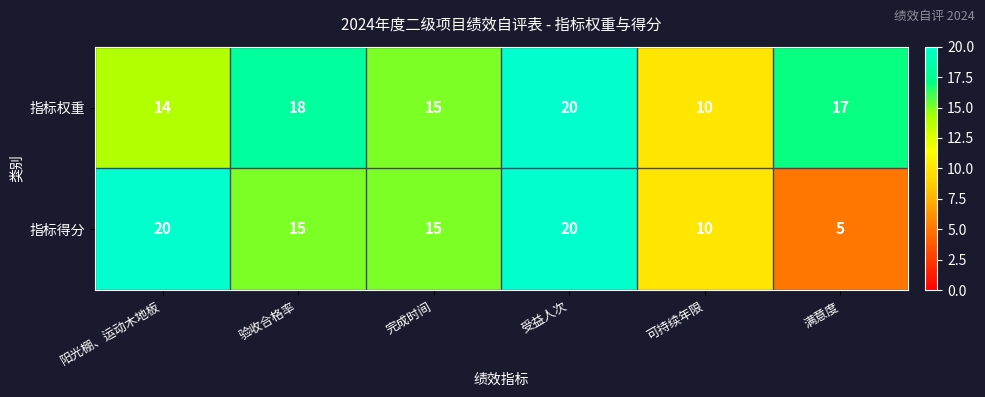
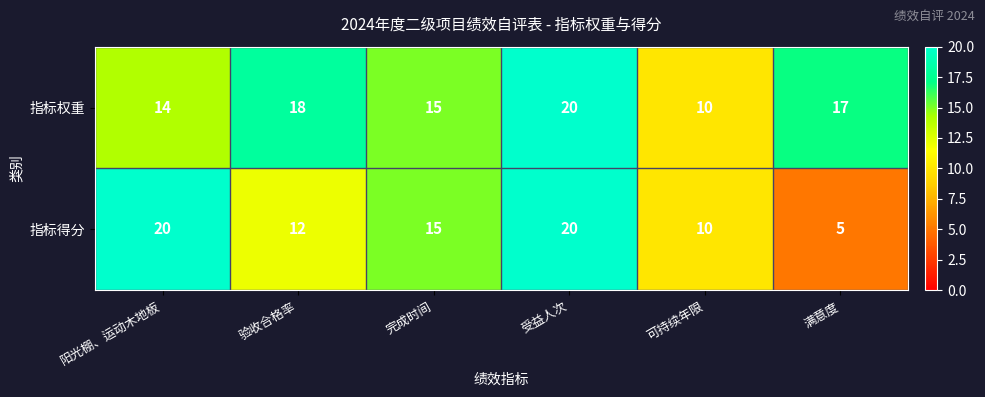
  {
    "指标权重": {
      "阳光棚、运动木地板": 14,
      "验收合格率": 18,
      "完成时间": 15,
      "受益人次": 20,
      "可持续年限": 10,
      "满意度": 17
    },
    "指标得分": {
      "阳光棚、运动木地板": 20,
-     "验收合格率": 15,
+     "验收合格率": 12,
      "完成时间": 15,
      "受益人次": 20,
      "可持续年限": 10,
      "满意度": 5
    }
  }
